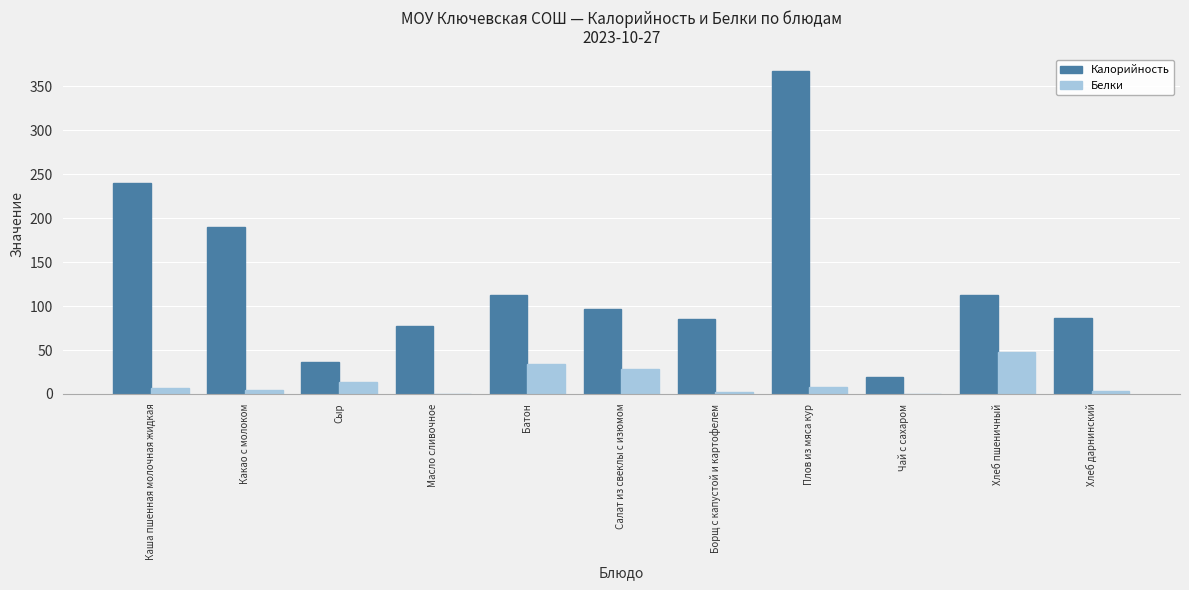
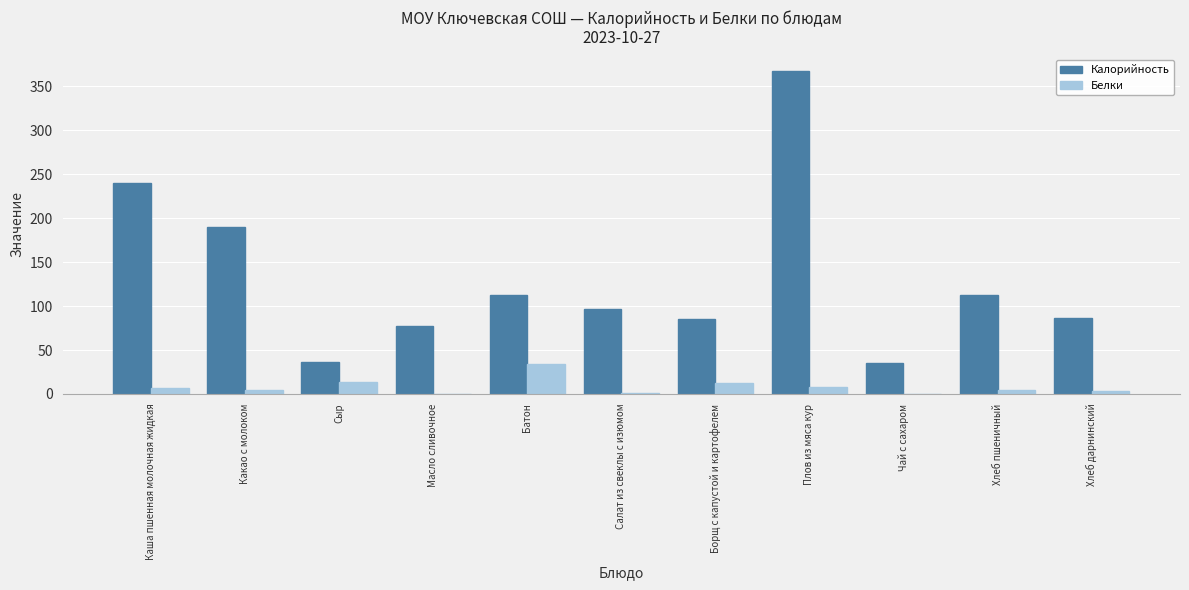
  {
    "Калорийность": {
      "Каша пшенная молочная жидкая": 240,
      "Какао с молоком": 190,
      "Сыр": 40,
      "Масло сливочное": 80,
      "Батон": 110,
      "Салат из свеклы с изюмом": 100,
      "Борщ с капустой и картофелем": 90,
      "Плов из мяса кур": 370,
-     "Чай с сахаром": 20,
+     "Чай с сахаром": 40,
      "Хлеб пшеничный": 110,
      "Хлеб дарнинский": 90
    },
    "Белки": {
      "Каша пшенная молочная жидкая": 10,
      "Какао с молоком": 0,
      "Сыр": 10,
      "Батон": 30,
-     "Салат из свеклы с изюмом": 30,
-     "Борщ с капустой и картофелем": 0,
+     "Салат из свеклы с изюмом": 0,
+     "Борщ с капустой и картофелем": 10,
      "Плов из мяса кур": 10,
-     "Хлеб пшеничный": 50,
+     "Хлеб пшеничный": 0,
      "Хлеб дарнинский": 0
    }
  }
